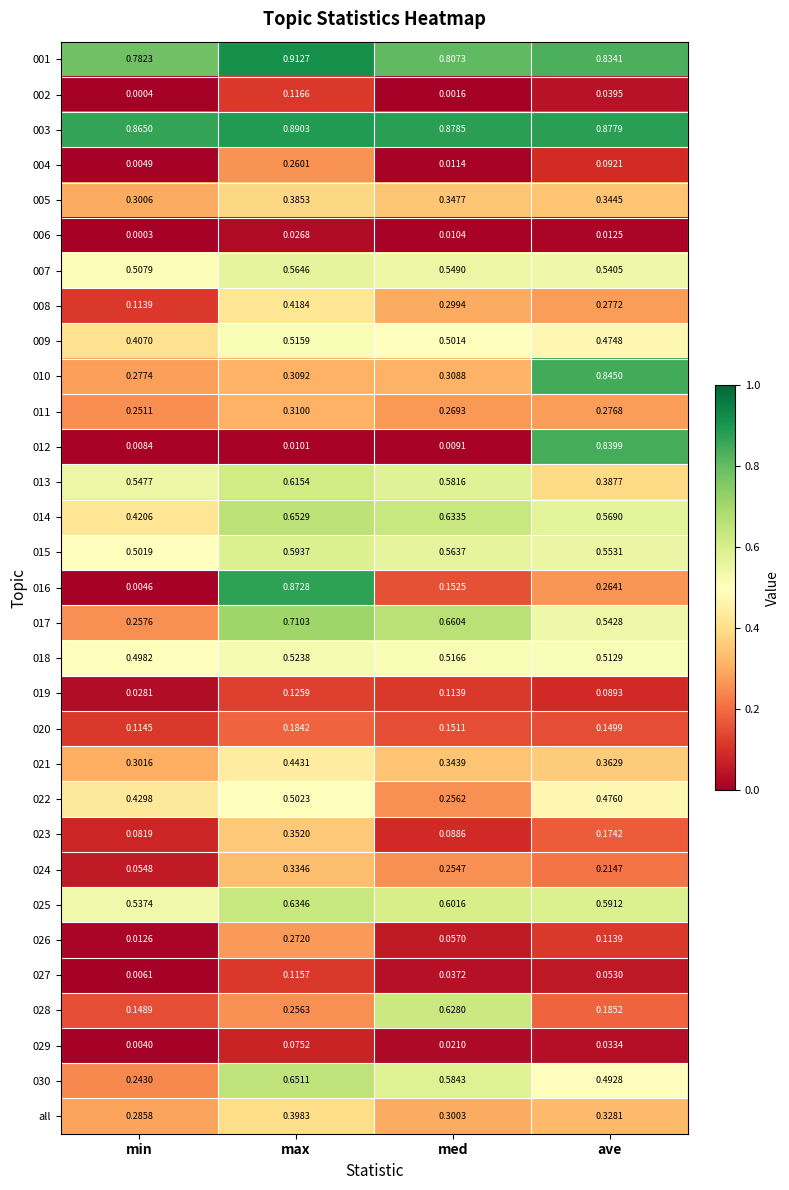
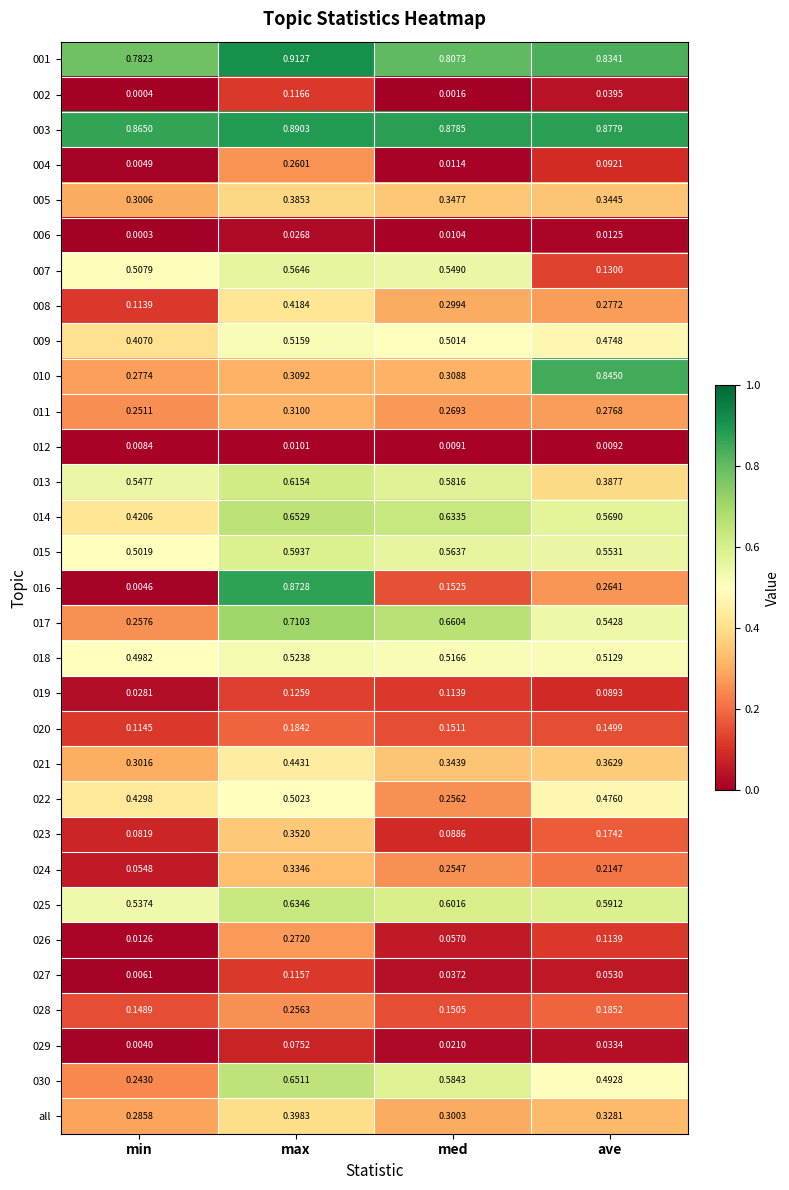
  {
    "001": {
      "min": 0.7823,
      "max": 0.9127,
      "med": 0.8073,
      "ave": 0.8341
    },
    "002": {
      "min": 0.0004,
      "max": 0.1166,
      "med": 0.0016,
      "ave": 0.0395
    },
    "003": {
      "min": 0.8650,
      "max": 0.8903,
      "med": 0.8785,
      "ave": 0.8779
    },
    "004": {
      "min": 0.0049,
      "max": 0.2601,
      "med": 0.0114,
      "ave": 0.0921
    },
    "005": {
      "min": 0.3006,
      "max": 0.3853,
      "med": 0.3477,
      "ave": 0.3445
    },
    "006": {
      "min": 0.0003,
      "max": 0.0268,
      "med": 0.0104,
      "ave": 0.0125
    },
    "007": {
      "min": 0.5079,
      "max": 0.5646,
      "med": 0.5490,
-     "ave": 0.5405
+     "ave": 0.1300
    },
    "008": {
      "min": 0.1139,
      "max": 0.4184,
      "med": 0.2994,
      "ave": 0.2772
    },
    "009": {
      "min": 0.4070,
      "max": 0.5159,
      "med": 0.5014,
      "ave": 0.4748
    },
    "010": {
      "min": 0.2774,
      "max": 0.3092,
      "med": 0.3088,
      "ave": 0.8450
    },
    "011": {
      "min": 0.2511,
      "max": 0.3100,
      "med": 0.2693,
      "ave": 0.2768
    },
    "012": {
      "min": 0.0084,
      "max": 0.0101,
      "med": 0.0091,
-     "ave": 0.8399
+     "ave": 0.0092
    },
    "013": {
      "min": 0.5477,
      "max": 0.6154,
      "med": 0.5816,
      "ave": 0.3877
    },
    "014": {
      "min": 0.4206,
      "max": 0.6529,
      "med": 0.6335,
      "ave": 0.5690
    },
    "015": {
      "min": 0.5019,
      "max": 0.5937,
      "med": 0.5637,
      "ave": 0.5531
    },
    "016": {
      "min": 0.0046,
      "max": 0.8728,
      "med": 0.1525,
      "ave": 0.2641
    },
    "017": {
      "min": 0.2576,
      "max": 0.7103,
      "med": 0.6604,
      "ave": 0.5428
    },
    "018": {
      "min": 0.4982,
      "max": 0.5238,
      "med": 0.5166,
      "ave": 0.5129
    },
    "019": {
      "min": 0.0281,
      "max": 0.1259,
      "med": 0.1139,
      "ave": 0.0893
    },
    "020": {
      "min": 0.1145,
      "max": 0.1842,
      "med": 0.1511,
      "ave": 0.1499
    },
    "021": {
      "min": 0.3016,
      "max": 0.4431,
      "med": 0.3439,
      "ave": 0.3629
    },
    "022": {
      "min": 0.4298,
      "max": 0.5023,
      "med": 0.2562,
      "ave": 0.4760
    },
    "023": {
      "min": 0.0819,
      "max": 0.3520,
      "med": 0.0886,
      "ave": 0.1742
    },
    "024": {
      "min": 0.0548,
      "max": 0.3346,
      "med": 0.2547,
      "ave": 0.2147
    },
    "025": {
      "min": 0.5374,
      "max": 0.6346,
      "med": 0.6016,
      "ave": 0.5912
    },
    "026": {
      "min": 0.0126,
      "max": 0.2720,
      "med": 0.0570,
      "ave": 0.1139
    },
    "027": {
      "min": 0.0061,
      "max": 0.1157,
      "med": 0.0372,
      "ave": 0.0530
    },
    "028": {
      "min": 0.1489,
      "max": 0.2563,
-     "med": 0.6280,
+     "med": 0.1505,
      "ave": 0.1852
    },
    "029": {
      "min": 0.0040,
      "max": 0.0752,
      "med": 0.0210,
      "ave": 0.0334
    },
    "030": {
      "min": 0.2430,
      "max": 0.6511,
      "med": 0.5843,
      "ave": 0.4928
    },
    "all": {
      "min": 0.2858,
      "max": 0.3983,
      "med": 0.3003,
      "ave": 0.3281
    }
  }
